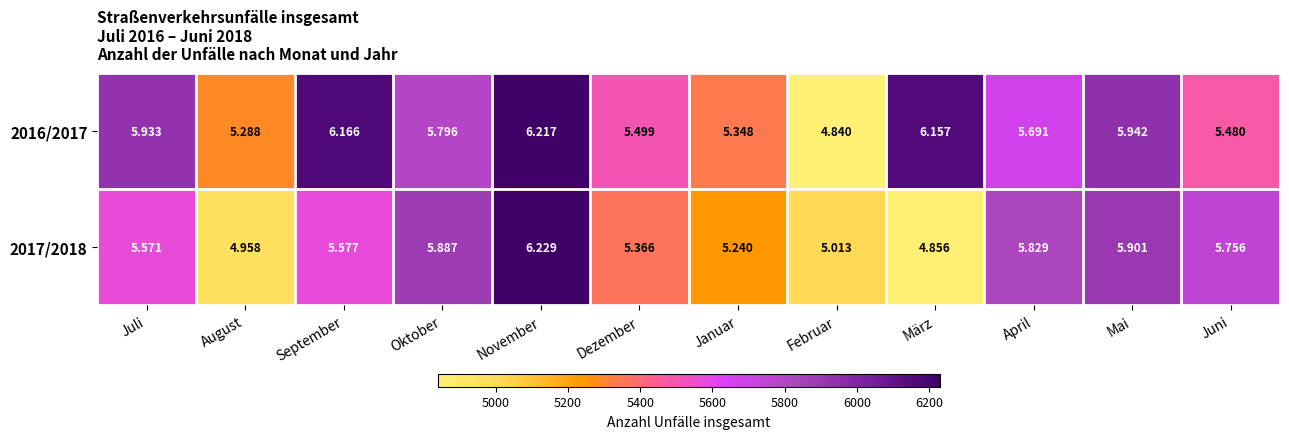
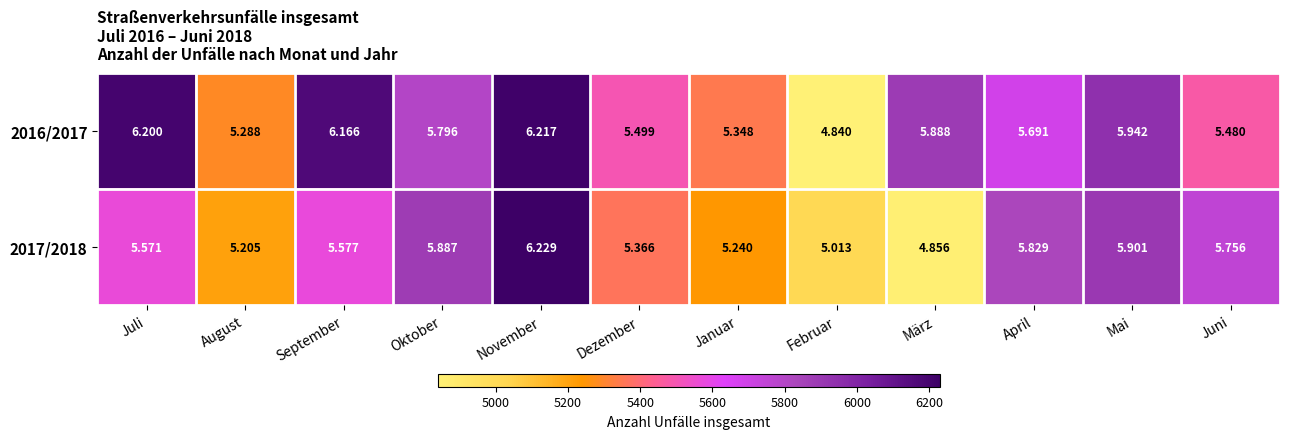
  {
    "2016/2017": {
-     "Juli": 5.933,
+     "Juli": 6.200,
      "August": 5.288,
      "September": 6.166,
      "Oktober": 5.796,
      "November": 6.217,
      "Dezember": 5.499,
      "Januar": 5.348,
      "Februar": 4.840,
-     "März": 6.157,
+     "März": 5.888,
      "April": 5.691,
      "Mai": 5.942,
      "Juni": 5.480
    },
    "2017/2018": {
      "Juli": 5.571,
-     "August": 4.958,
+     "August": 5.205,
      "September": 5.577,
      "Oktober": 5.887,
      "November": 6.229,
      "Dezember": 5.366,
      "Januar": 5.240,
      "Februar": 5.013,
      "März": 4.856,
      "April": 5.829,
      "Mai": 5.901,
      "Juni": 5.756
    }
  }
